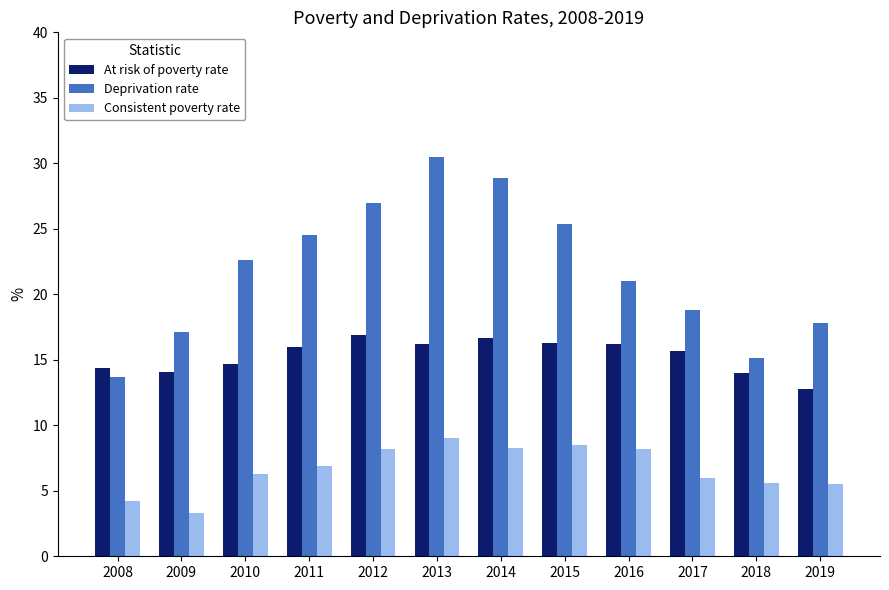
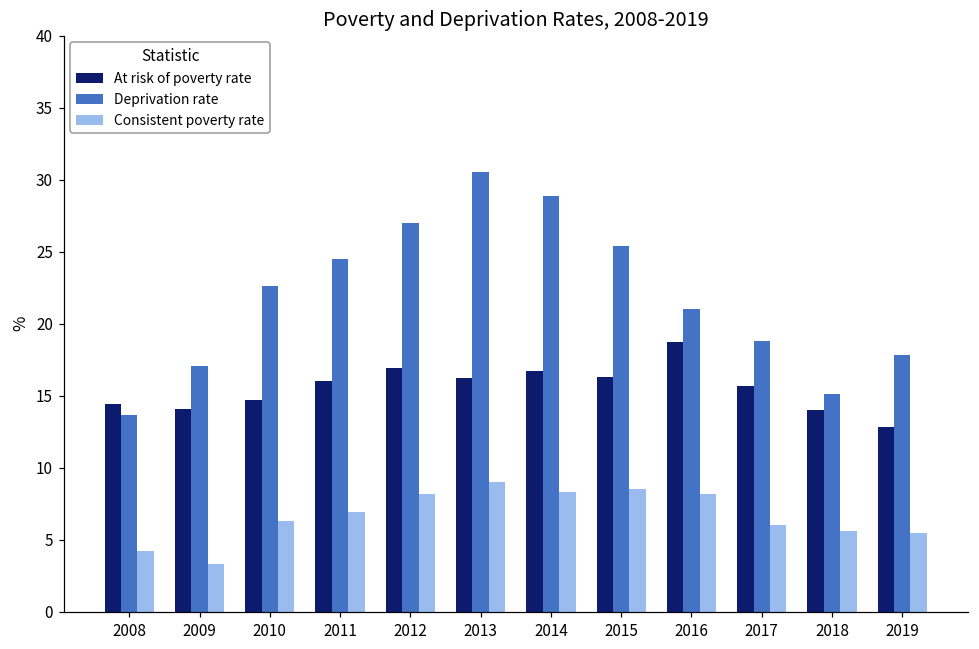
  {
    "At risk of poverty rate": {
      "2008": 14.4,
      "2009": 14.1,
      "2010": 14.7,
      "2011": 16.0,
      "2012": 16.9,
      "2013": 16.2,
      "2014": 16.7,
      "2015": 16.3,
-     "2016": 16.2,
+     "2016": 18.7,
      "2017": 15.7,
      "2018": 14.0,
      "2019": 12.8
    },
    "Deprivation rate": {
      "2008": 13.7,
      "2009": 17.1,
      "2010": 22.6,
      "2011": 24.5,
      "2012": 27.0,
      "2013": 30.5,
      "2014": 28.9,
      "2015": 25.4,
      "2016": 21.0,
      "2017": 18.8,
      "2018": 15.1,
      "2019": 17.8
    },
    "Consistent poverty rate": {
      "2008": 4.2,
      "2009": 3.3,
      "2010": 6.3,
      "2011": 6.9,
      "2012": 8.2,
      "2013": 9.0,
      "2014": 8.3,
      "2015": 8.5,
      "2016": 8.2,
      "2017": 6.0,
      "2018": 5.6,
      "2019": 5.5
    }
  }
